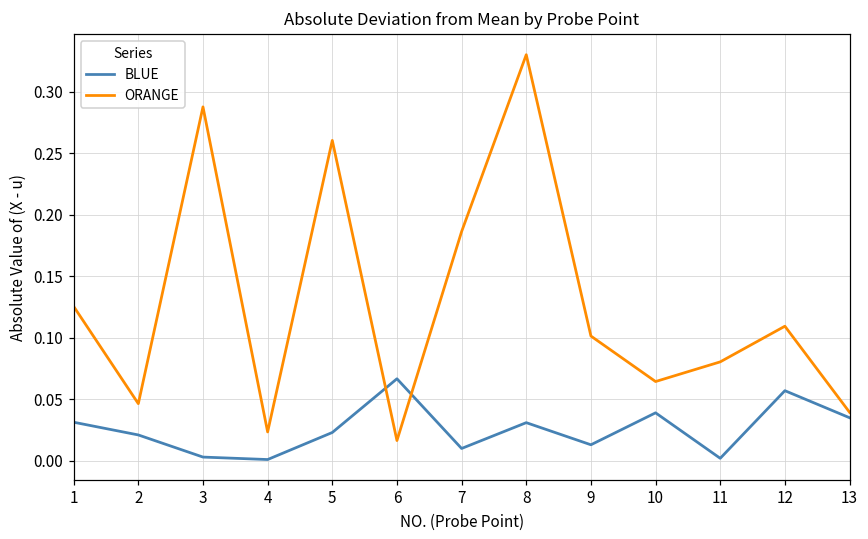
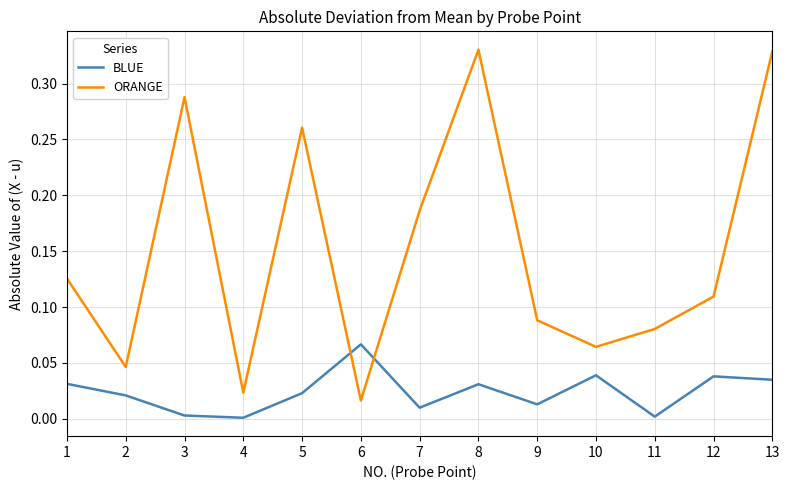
  {
    "BLUE": {
      "1": 0.031,
      "2": 0.021,
      "3": 0.003,
      "4": 0.001,
      "5": 0.023,
      "6": 0.067,
      "7": 0.010,
      "8": 0.031,
      "9": 0.013,
      "10": 0.039,
      "11": 0.002,
-     "12": 0.057,
+     "12": 0.038,
      "13": 0.035
    },
    "ORANGE": {
      "1": 0.126,
      "2": 0.046,
      "3": 0.288,
      "4": 0.023,
      "5": 0.261,
      "6": 0.016,
      "7": 0.186,
      "8": 0.330,
-     "9": 0.101,
+     "9": 0.088,
      "10": 0.064,
      "11": 0.080,
      "12": 0.109,
-     "13": 0.039
+     "13": 0.329
    }
  }
